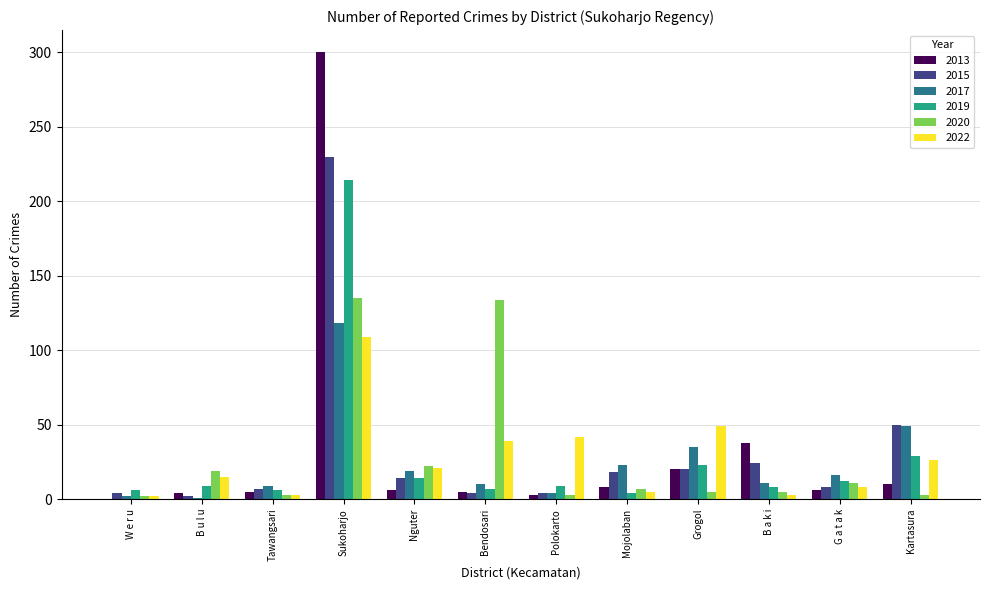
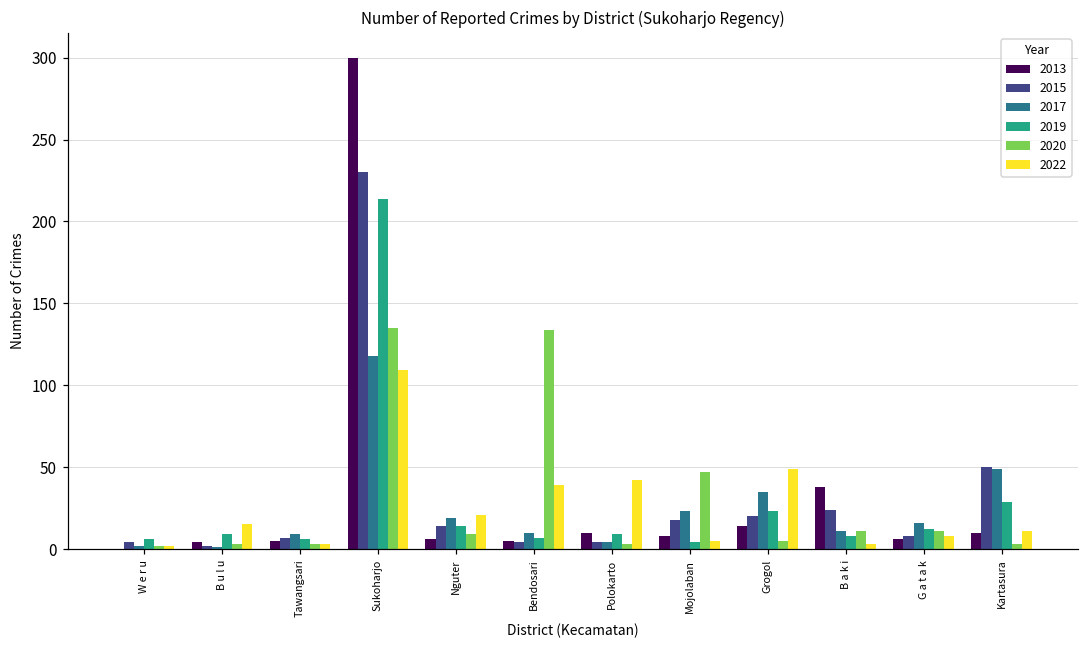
  {
    "2013": {
      "W e r u": 0,
      "B u l u": 4,
      "Tawangsari": 5,
      "Sukoharjo": 300,
      "Nguter": 6,
      "Bendosari": 5,
-     "Polokarto": 3,
+     "Polokarto": 10,
      "Mojolaban": 8,
-     "Grogol": 20,
+     "Grogol": 14,
      "B a k i": 38,
      "G a t a k": 6,
      "Kartasura": 10
    },
    "2020": {
      "W e r u": 2,
-     "B u l u": 19,
+     "B u l u": 3,
      "Tawangsari": 3,
      "Sukoharjo": 135,
-     "Nguter": 22,
+     "Nguter": 9,
      "Bendosari": 134,
      "Polokarto": 3,
-     "Mojolaban": 7,
+     "Mojolaban": 47,
      "Grogol": 5,
-     "B a k i": 5,
+     "B a k i": 11,
      "G a t a k": 11,
      "Kartasura": 3
    },
    "2022": {
      "W e r u": 2,
      "B u l u": 15,
      "Tawangsari": 3,
      "Sukoharjo": 109,
      "Nguter": 21,
      "Bendosari": 39,
      "Polokarto": 42,
      "Mojolaban": 5,
      "Grogol": 49,
      "B a k i": 3,
      "G a t a k": 8,
-     "Kartasura": 26
+     "Kartasura": 11
    }
  }
